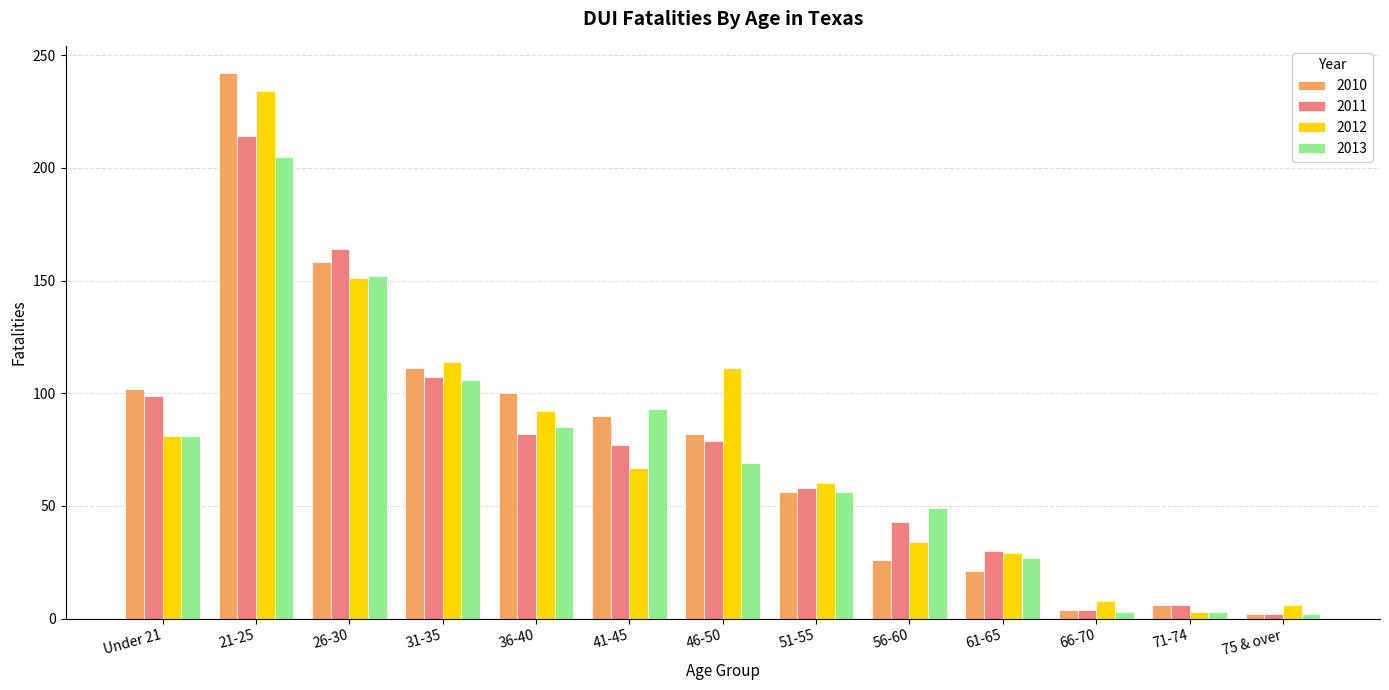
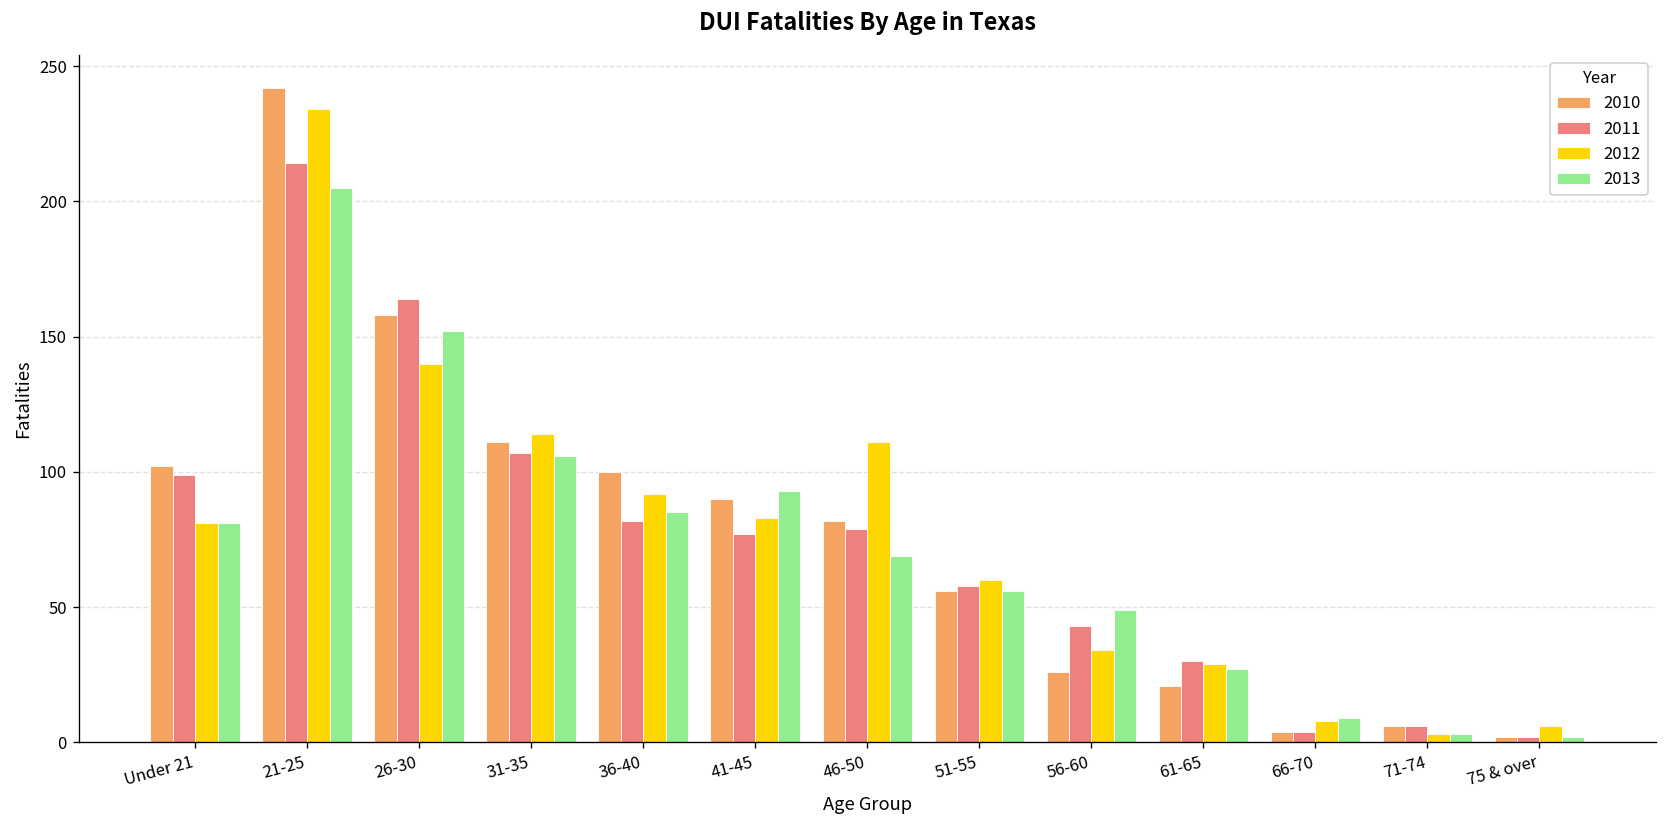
  {
    "2012": {
      "Under 21": 81,
      "21-25": 234,
-     "26-30": 151,
+     "26-30": 140,
      "31-35": 114,
      "36-40": 92,
-     "41-45": 67,
+     "41-45": 83,
      "46-50": 111,
      "51-55": 60,
      "56-60": 34,
      "61-65": 29,
      "66-70": 8,
      "71-74": 3,
      "75 & over": 6
    },
    "2013": {
      "Under 21": 81,
      "21-25": 205,
      "26-30": 152,
      "31-35": 106,
      "36-40": 85,
      "41-45": 93,
      "46-50": 69,
      "51-55": 56,
      "56-60": 49,
      "61-65": 27,
-     "66-70": 3,
+     "66-70": 9,
      "71-74": 3,
      "75 & over": 2
    }
  }
